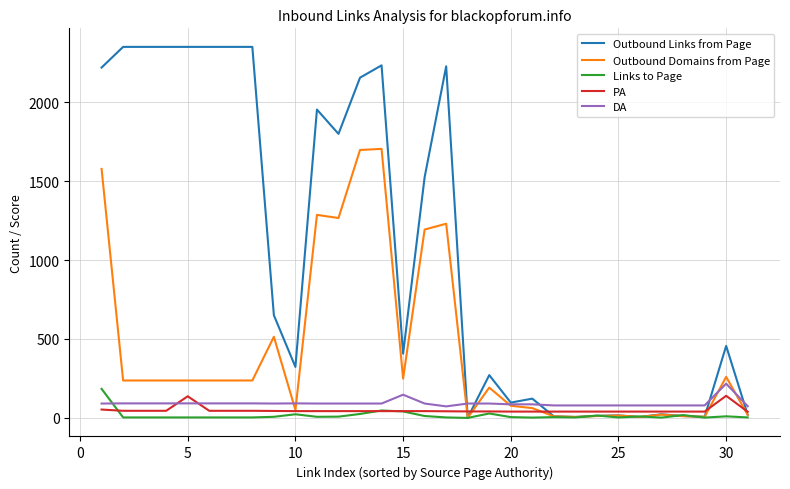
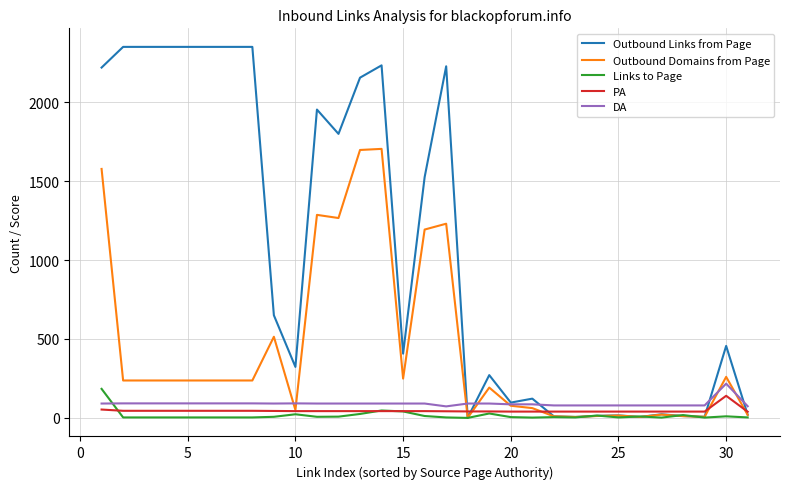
  {
    "Outbound Links from Page": {
      "5": 2350,
      "10": 320,
      "15": 410,
      "30": 460
    },
    "Outbound Domains from Page": {
      "5": 240,
      "15": 250,
      "30": 260
    },
    "Links to Page": {
      "5": 0,
      "10": 20,
      "20": 10,
      "30": 10
    },
    "PA": {
-     "5": 140,
+     "5": 50,
      "20": 40,
      "25": 40,
      "30": 140
    },
    "DA": {
      "5": 90,
      "10": 90,
-     "15": 150,
+     "15": 90,
      "25": 80,
      "30": 220
    }
  }
